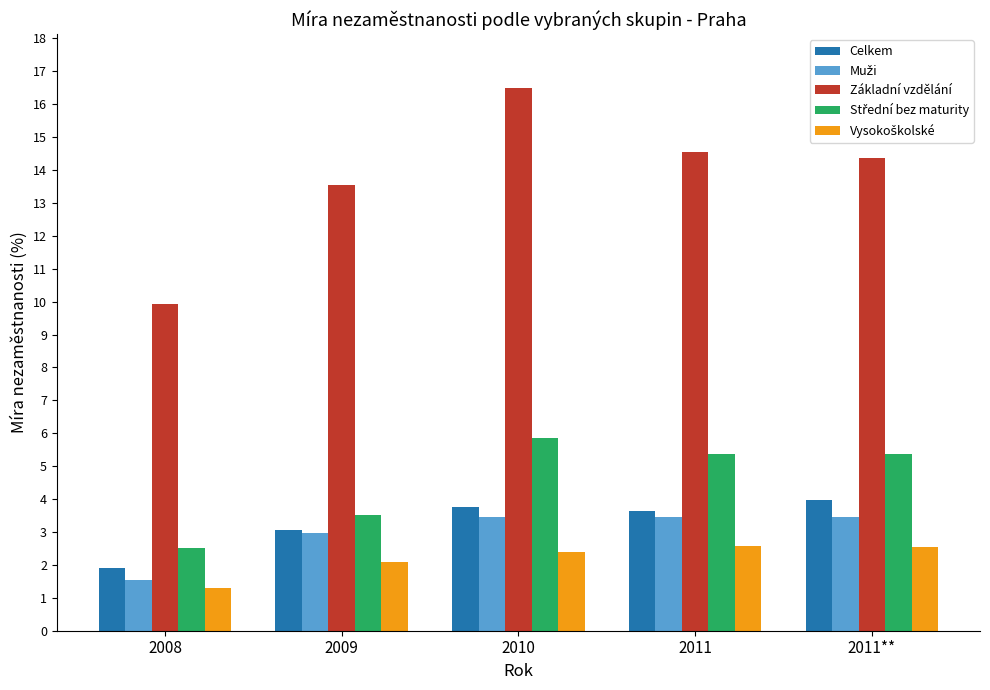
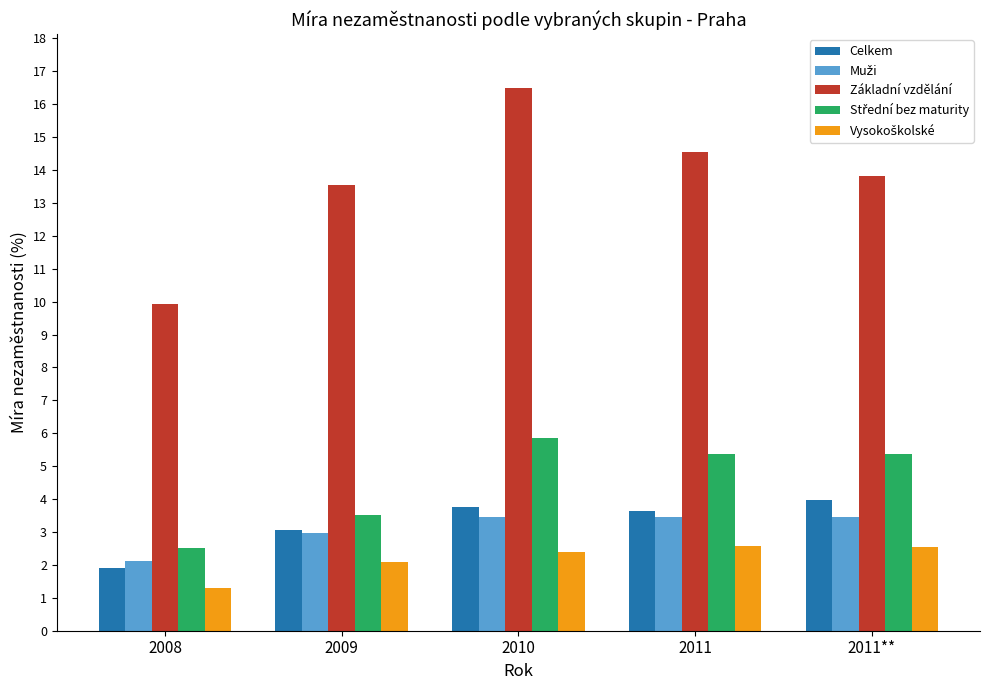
  {
    "Celkem": {
      "2008": 1.9,
      "2009": 3.1,
      "2010": 3.8,
      "2011": 3.6,
      "2011**": 4.0
    },
    "Muži": {
-     "2008": 1.6,
+     "2008": 2.1,
      "2009": 3.0,
      "2010": 3.5,
      "2011": 3.5,
      "2011**": 3.4
    },
    "Základní vzdělání": {
      "2008": 9.9,
      "2009": 13.5,
      "2010": 16.5,
      "2011": 14.6,
-     "2011**": 14.4
+     "2011**": 13.8
    },
    "Střední bez maturity": {
      "2008": 2.5,
      "2009": 3.5,
      "2010": 5.9,
      "2011": 5.4,
      "2011**": 5.4
    },
    "Vysokoškolské": {
      "2008": 1.3,
      "2009": 2.1,
      "2010": 2.4,
      "2011": 2.6,
      "2011**": 2.5
    }
  }
